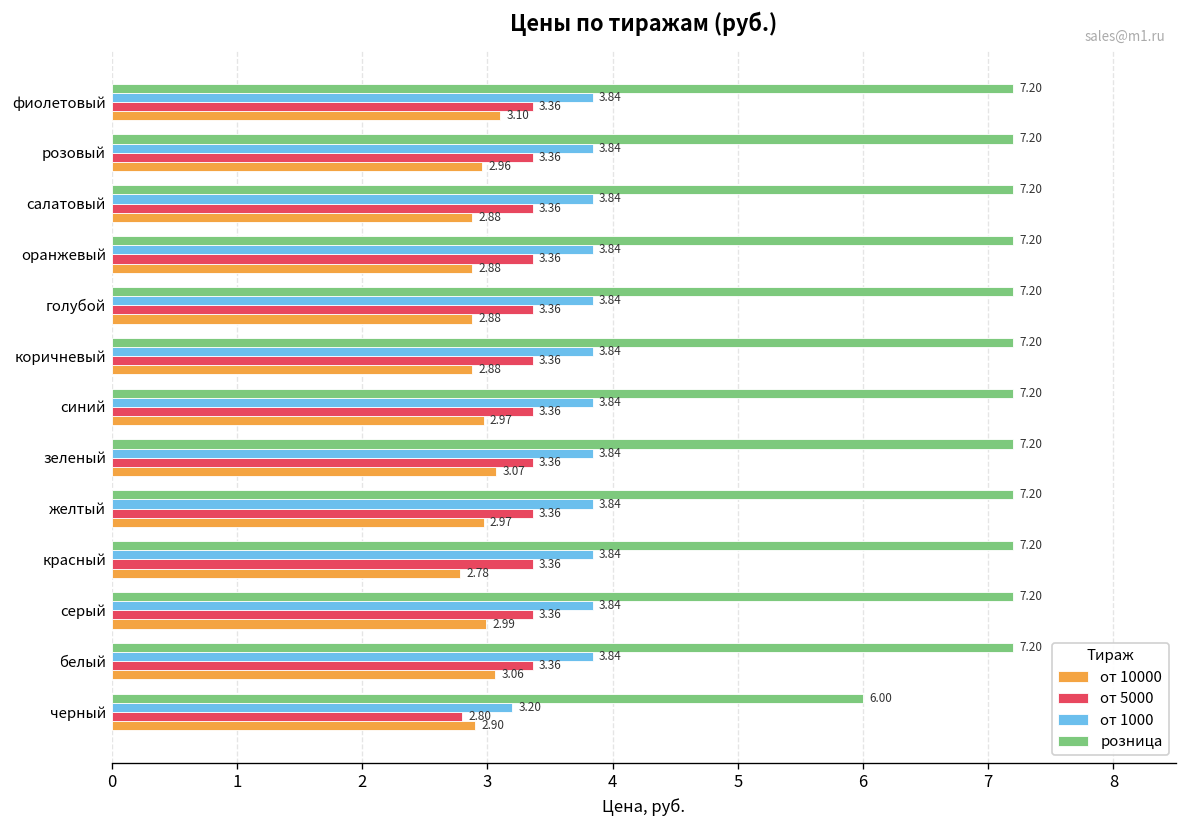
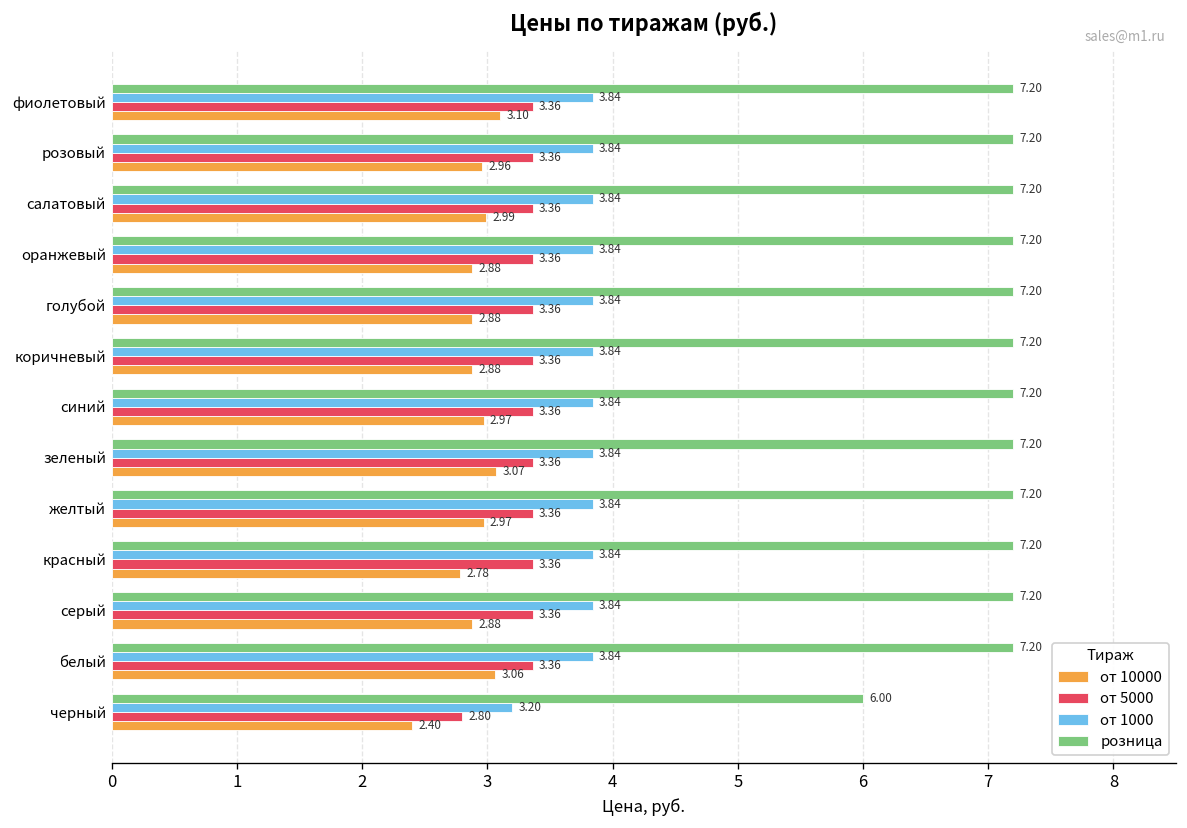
  {
    "от 10000": {
      "фиолетовый": 3.10,
      "розовый": 2.96,
-     "салатовый": 2.88,
+     "салатовый": 2.99,
      "оранжевый": 2.88,
      "голубой": 2.88,
      "коричневый": 2.88,
      "синий": 2.97,
      "зеленый": 3.07,
      "желтый": 2.97,
      "красный": 2.78,
-     "серый": 2.99,
+     "серый": 2.88,
      "белый": 3.06,
-     "черный": 2.90
+     "черный": 2.40
    },
    "от 5000": {
      "фиолетовый": 3.36,
      "розовый": 3.36,
      "салатовый": 3.36,
      "оранжевый": 3.36,
      "голубой": 3.36,
      "коричневый": 3.36,
      "синий": 3.36,
      "зеленый": 3.36,
      "желтый": 3.36,
      "красный": 3.36,
      "серый": 3.36,
      "белый": 3.36,
      "черный": 2.80
    },
    "от 1000": {
      "фиолетовый": 3.84,
      "розовый": 3.84,
      "салатовый": 3.84,
      "оранжевый": 3.84,
      "голубой": 3.84,
      "коричневый": 3.84,
      "синий": 3.84,
      "зеленый": 3.84,
      "желтый": 3.84,
      "красный": 3.84,
      "серый": 3.84,
      "белый": 3.84,
      "черный": 3.20
    },
    "розница": {
      "фиолетовый": 7.20,
      "розовый": 7.20,
      "салатовый": 7.20,
      "оранжевый": 7.20,
      "голубой": 7.20,
      "коричневый": 7.20,
      "синий": 7.20,
      "зеленый": 7.20,
      "желтый": 7.20,
      "красный": 7.20,
      "серый": 7.20,
      "белый": 7.20,
      "черный": 6.00
    }
  }
